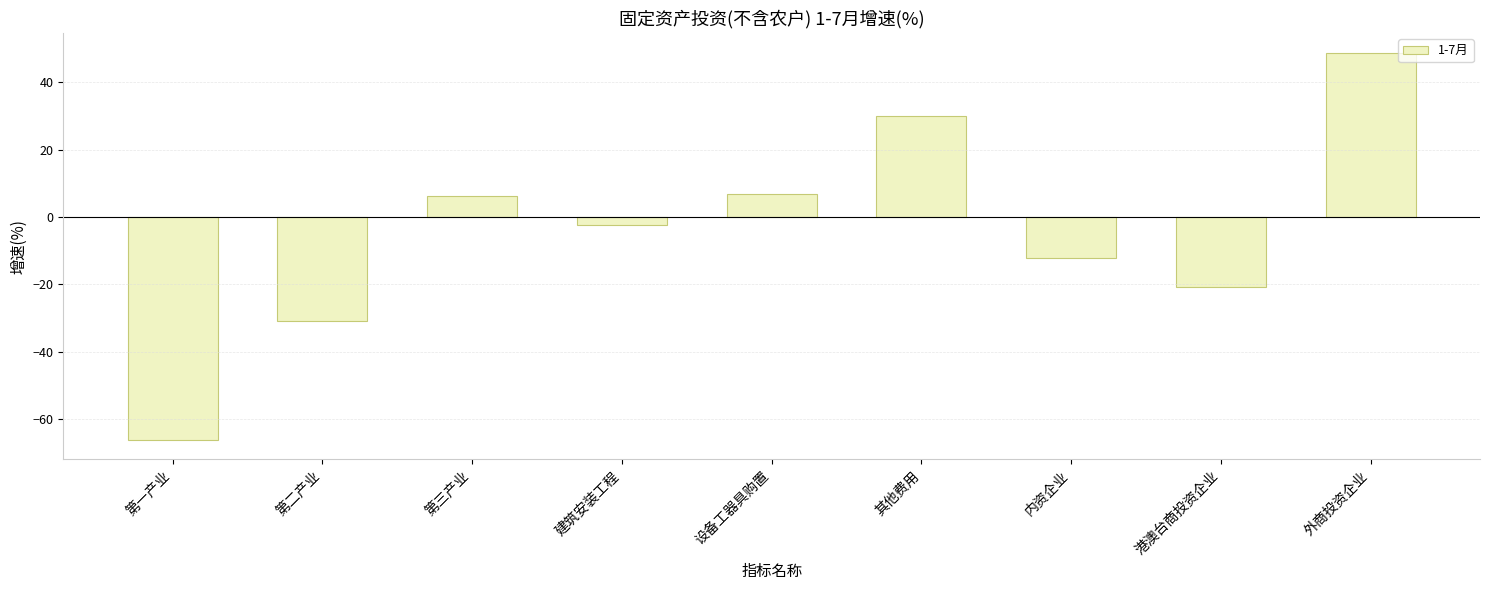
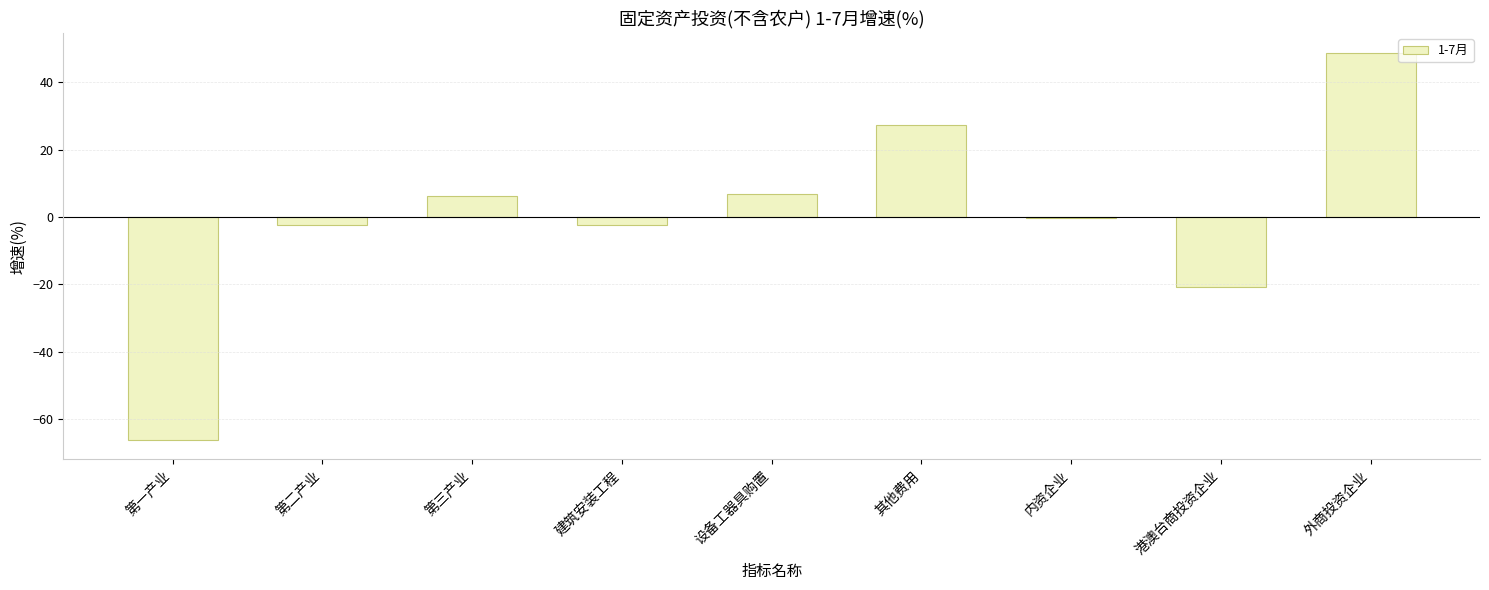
  {
    "第一产业": -66,
-   "第二产业": -31,
+   "第二产业": -2,
    "第三产业": 6,
    "建筑安装工程": -2,
    "设备工器具购置": 7,
-   "其他费用": 30,
-   "内资企业": -12,
+   "其他费用": 27,
+   "内资企业": 0,
    "港澳台商投资企业": -21,
    "外商投资企业": 49
  }
